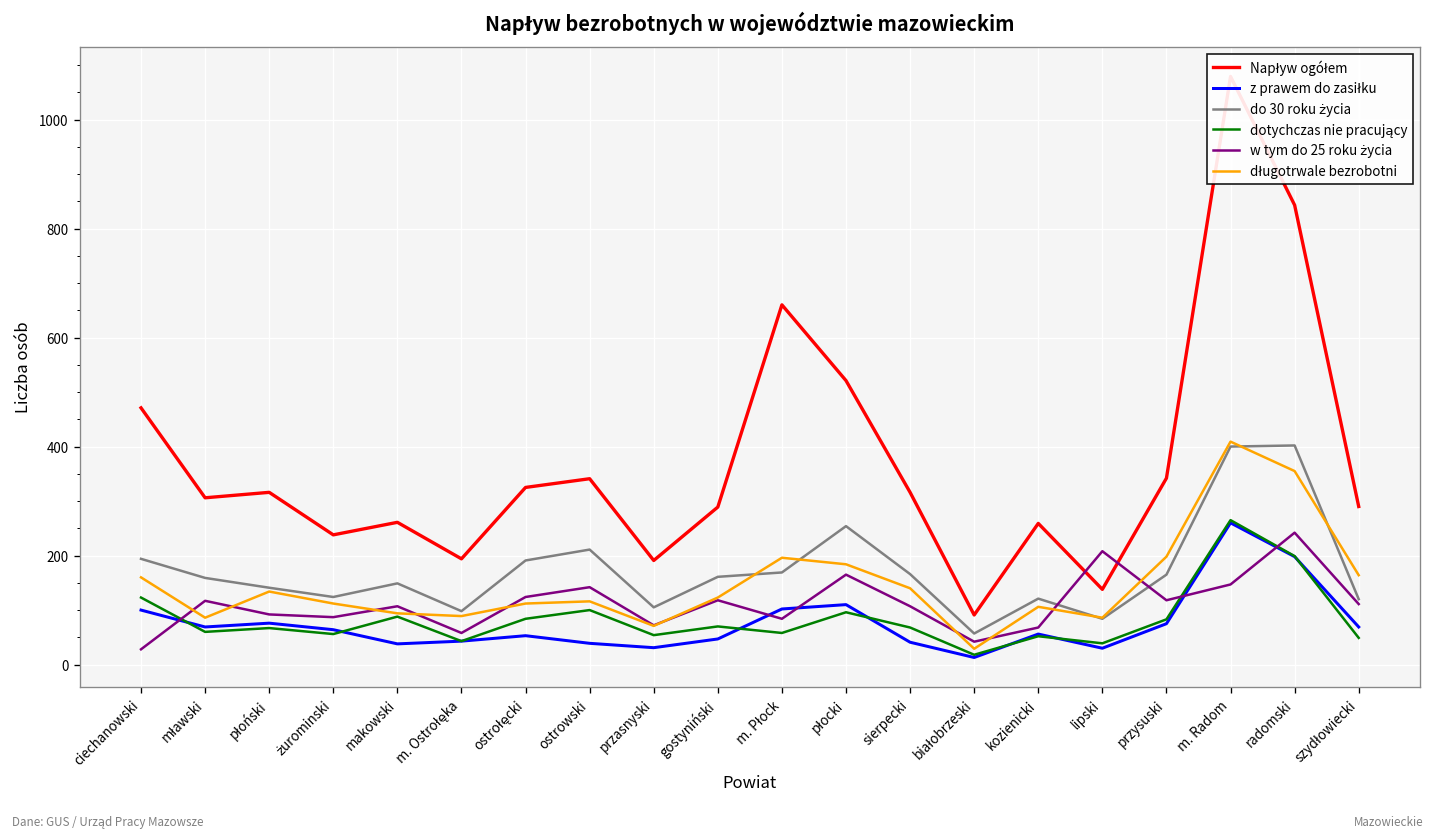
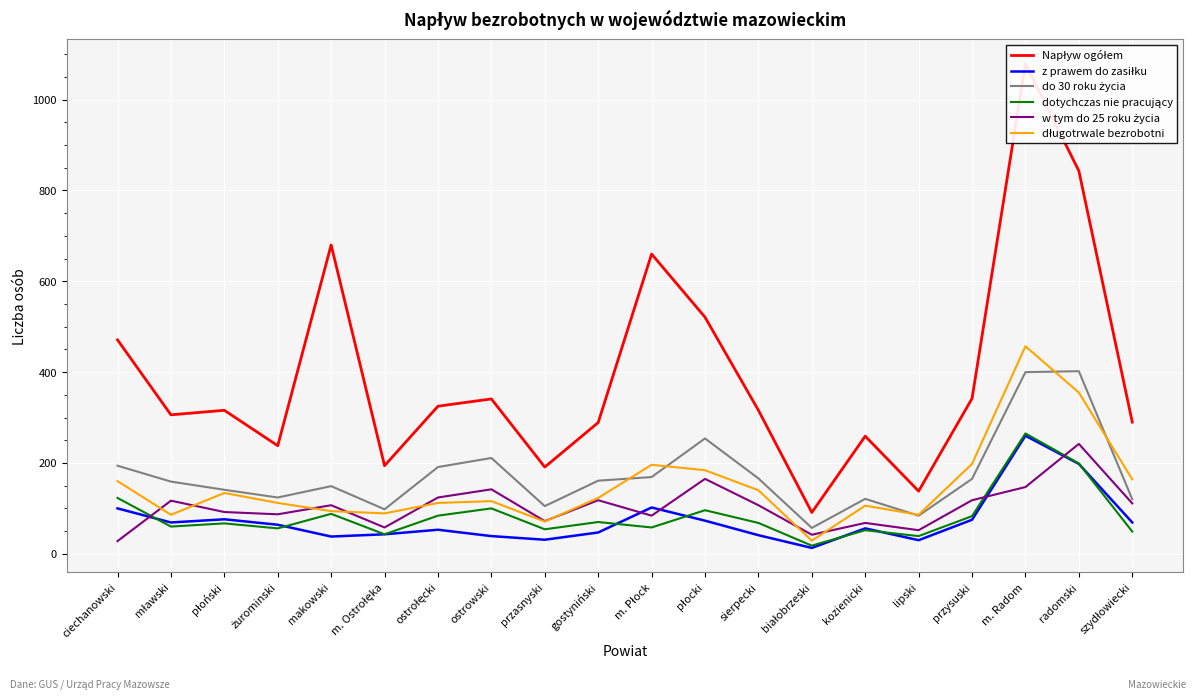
  {
    "Napływ ogółem": {
      "ciechanowski": 470,
      "mławski": 310,
      "płoński": 320,
      "żurominski": 240,
-     "makowski": 260,
+     "makowski": 680,
      "m. Ostrołęka": 190,
      "ostrołęcki": 330,
      "ostrowski": 340,
      "przasnyski": 190,
      "gostyniński": 290,
      "m. Płock": 660,
      "płocki": 520,
      "sierpecki": 320,
      "białobrzeski": 90,
      "kozienicki": 260,
      "lipski": 140,
      "przysuski": 340,
      "radomski": 840,
      "szydłowiecki": 290
    },
    "z prawem do zasiłku": {
      "ciechanowski": 100,
      "mławski": 70,
      "płoński": 80,
      "żurominski": 60,
      "makowski": 40,
      "ostrołęcki": 50,
      "ostrowski": 40,
      "przasnyski": 30,
      "gostyniński": 50,
      "m. Płock": 100,
-     "płocki": 110,
+     "płocki": 70,
      "sierpecki": 40,
      "lipski": 30,
      "przysuski": 80,
      "szydłowiecki": 70
    },
    "do 30 roku życia": {
      "ciechanowski": 190,
      "mławski": 160,
      "płoński": 140,
      "żurominski": 120,
      "makowski": 150,
      "m. Ostrołęka": 100,
      "ostrołęcki": 190,
      "ostrowski": 210,
      "przasnyski": 110,
      "gostyniński": 160,
      "m. Płock": 170,
      "płocki": 250,
      "sierpecki": 170,
      "białobrzeski": 60,
      "kozienicki": 120,
      "przysuski": 170,
      "m. Radom": 400,
      "radomski": 400,
      "szydłowiecki": 120
    },
    "dotychczas nie pracujący": {
      "ciechanowski": 120,
      "mławski": 60,
      "płoński": 70,
      "żurominski": 60,
      "makowski": 90,
      "ostrołęcki": 80,
      "ostrowski": 100,
      "przasnyski": 50,
      "gostyniński": 70,
      "m. Płock": 60,
      "płocki": 100,
      "sierpecki": 70,
      "lipski": 40,
      "przysuski": 80,
      "szydłowiecki": 50
    },
    "w tym do 25 roku życia": {
      "ciechanowski": 30,
      "mławski": 120,
      "płoński": 90,
      "żurominski": 90,
      "makowski": 110,
      "m. Ostrołęka": 60,
      "ostrołęcki": 120,
      "ostrowski": 140,
      "m. Płock": 80,
      "płocki": 170,
      "sierpecki": 110,
      "białobrzeski": 40,
      "kozienicki": 70,
-     "lipski": 210,
+     "lipski": 50,
      "przysuski": 120,
      "m. Radom": 150,
      "radomski": 240,
      "szydłowiecki": 110
    },
    "długotrwale bezrobotni": {
      "ciechanowski": 160,
      "mławski": 90,
      "płoński": 130,
      "żurominski": 110,
      "makowski": 90,
      "m. Ostrołęka": 90,
      "ostrołęcki": 110,
      "ostrowski": 120,
      "m. Płock": 200,
      "płocki": 180,
      "sierpecki": 140,
      "białobrzeski": 30,
      "kozienicki": 110,
      "przysuski": 200,
-     "m. Radom": 410,
+     "m. Radom": 460,
      "radomski": 360,
      "szydłowiecki": 160
    }
  }
